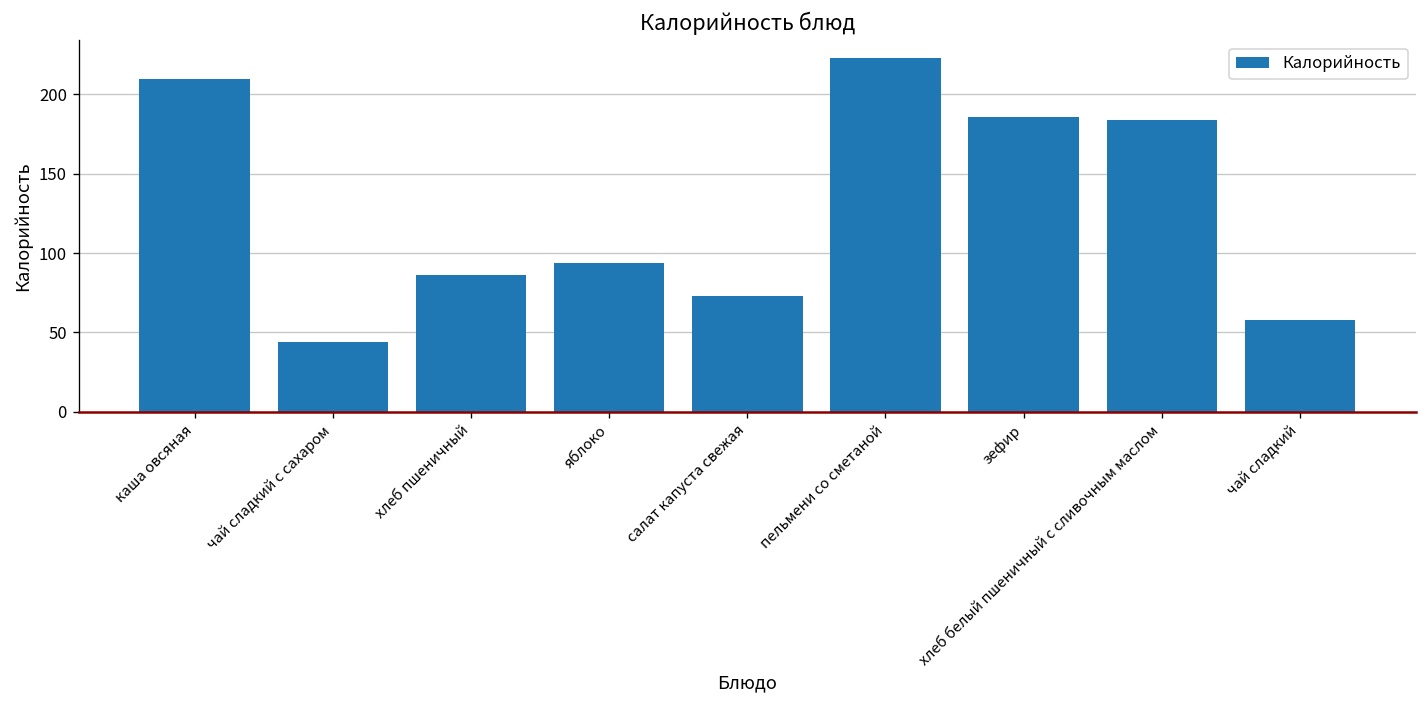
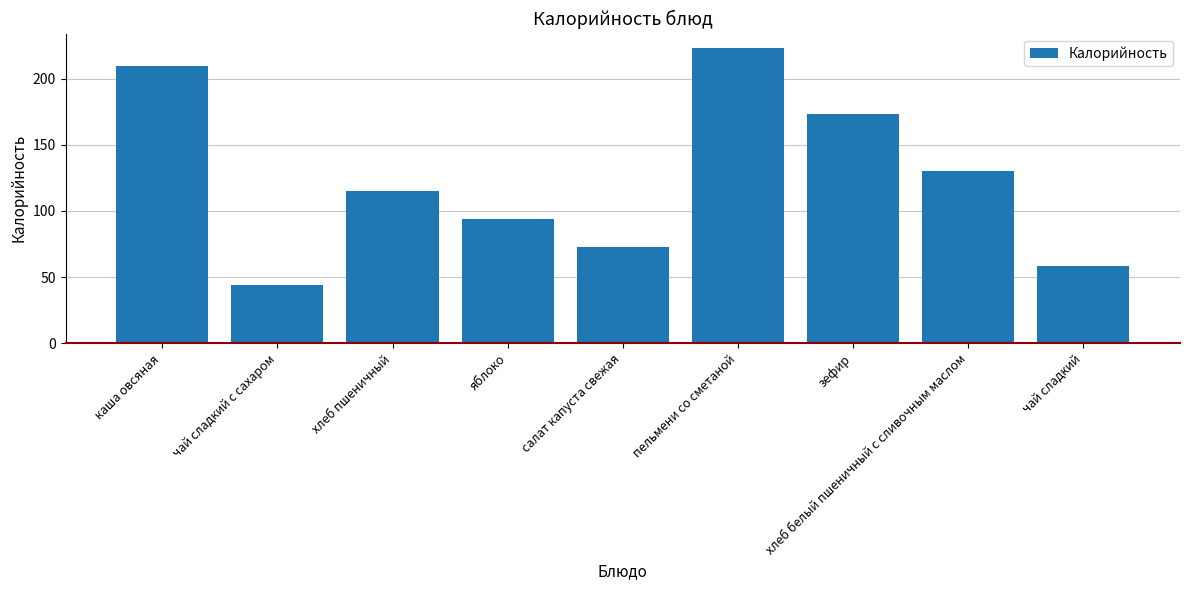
  {
    "каша овсяная": 210,
    "чай сладкий с сахаром": 44,
-   "хлеб пшеничный": 86,
+   "хлеб пшеничный": 115,
    "яблоко": 94,
    "салат капуста свежая": 73,
    "пельмени со сметаной": 223,
-   "зефир": 186,
-   "хлеб белый пшеничный с сливочным маслом": 184,
+   "зефир": 173,
+   "хлеб белый пшеничный с сливочным маслом": 130,
    "чай сладкий": 58
  }
